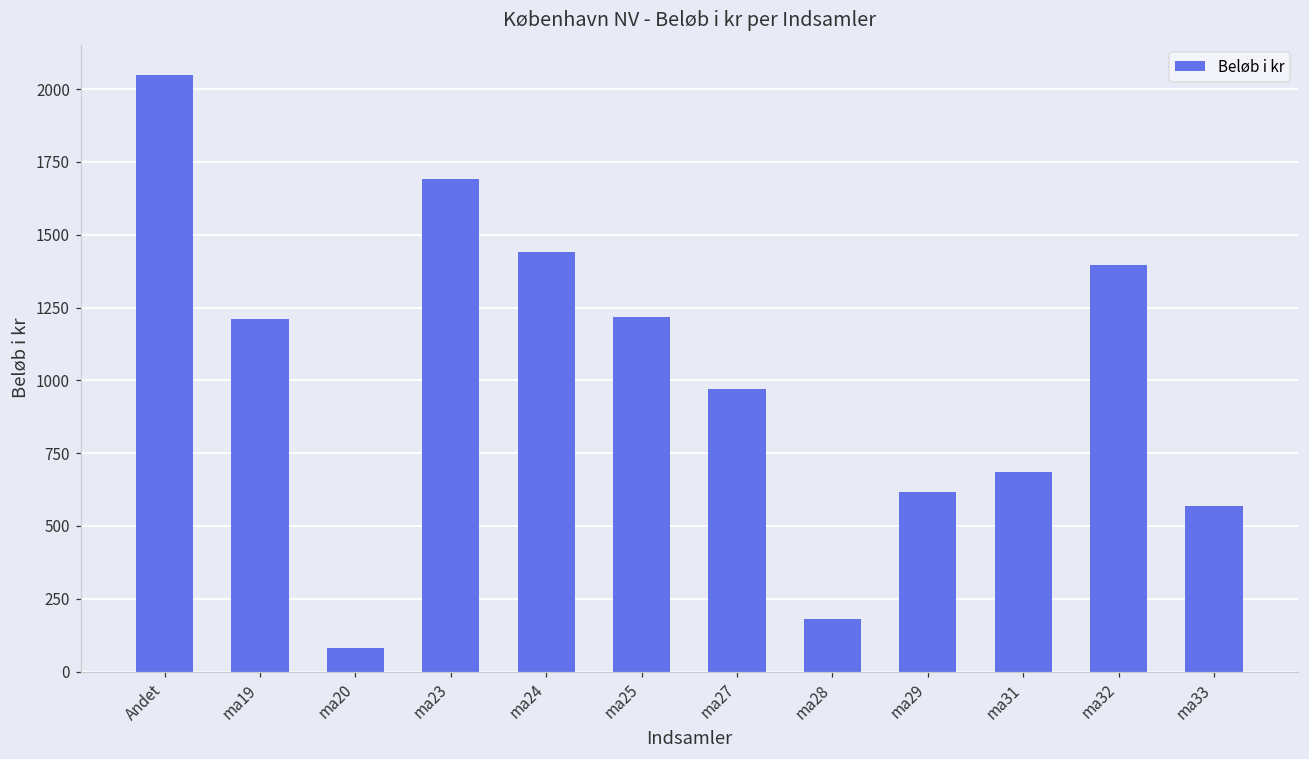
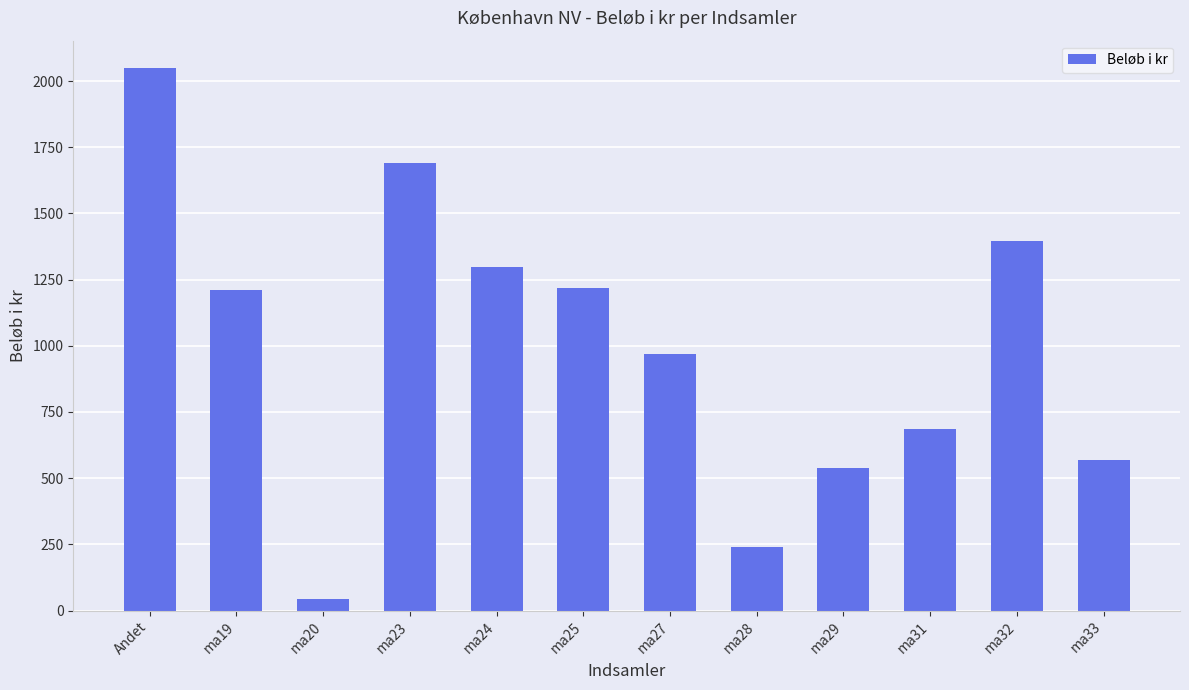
  {
    "Andet": 2050,
    "ma19": 1210,
-   "ma20": 80,
+   "ma20": 40,
    "ma23": 1690,
-   "ma24": 1440,
+   "ma24": 1300,
    "ma25": 1220,
    "ma27": 970,
-   "ma28": 180,
-   "ma29": 620,
+   "ma28": 240,
+   "ma29": 540,
    "ma31": 680,
    "ma32": 1400,
    "ma33": 570
  }
